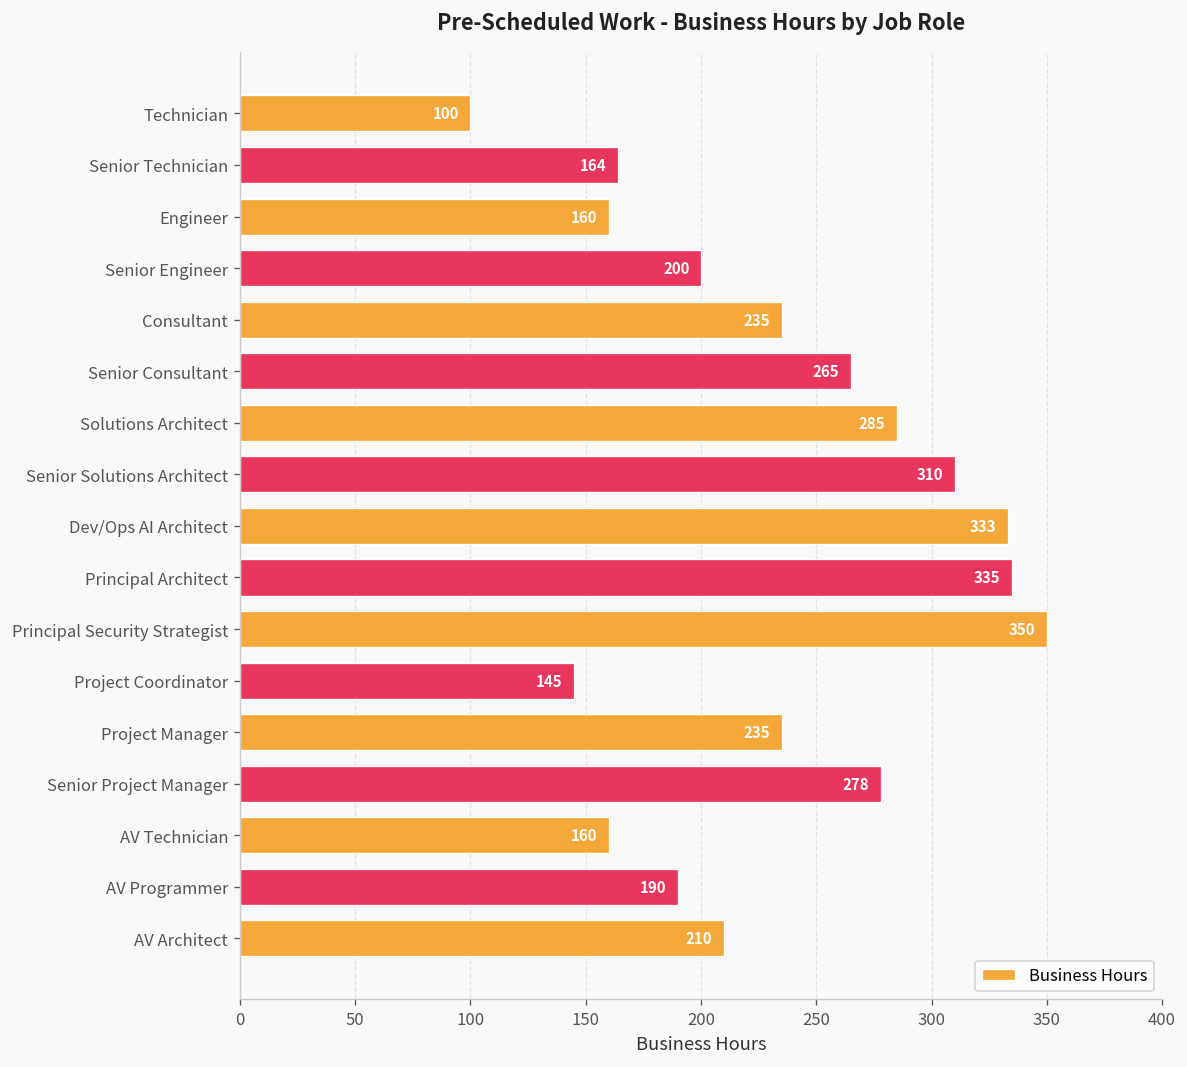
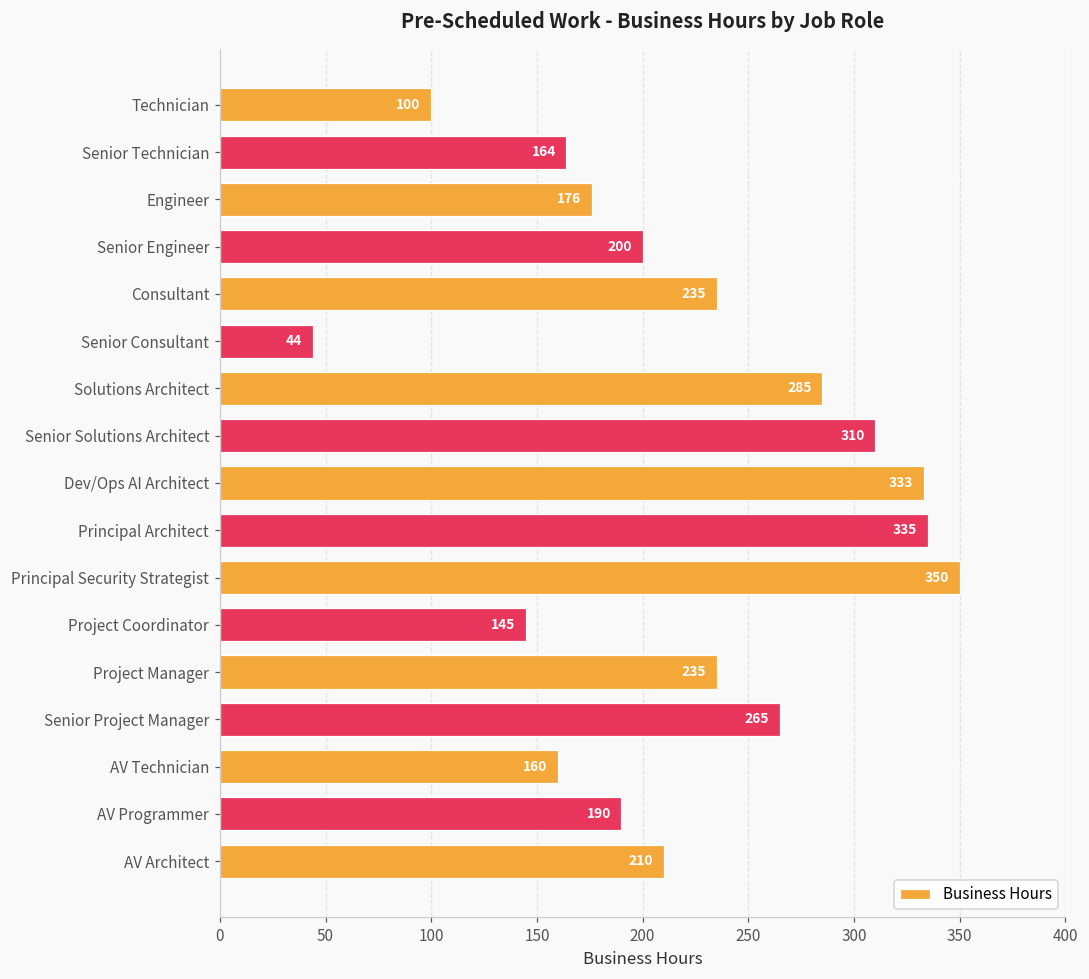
  {
    "Technician": 100,
    "Senior Technician": 164,
-   "Engineer": 160,
+   "Engineer": 176,
    "Senior Engineer": 200,
    "Consultant": 235,
-   "Senior Consultant": 265,
+   "Senior Consultant": 44,
    "Solutions Architect": 285,
    "Senior Solutions Architect": 310,
    "Dev/Ops AI Architect": 333,
    "Principal Architect": 335,
    "Principal Security Strategist": 350,
    "Project Coordinator": 145,
    "Project Manager": 235,
-   "Senior Project Manager": 278,
+   "Senior Project Manager": 265,
    "AV Technician": 160,
    "AV Programmer": 190,
    "AV Architect": 210
  }
